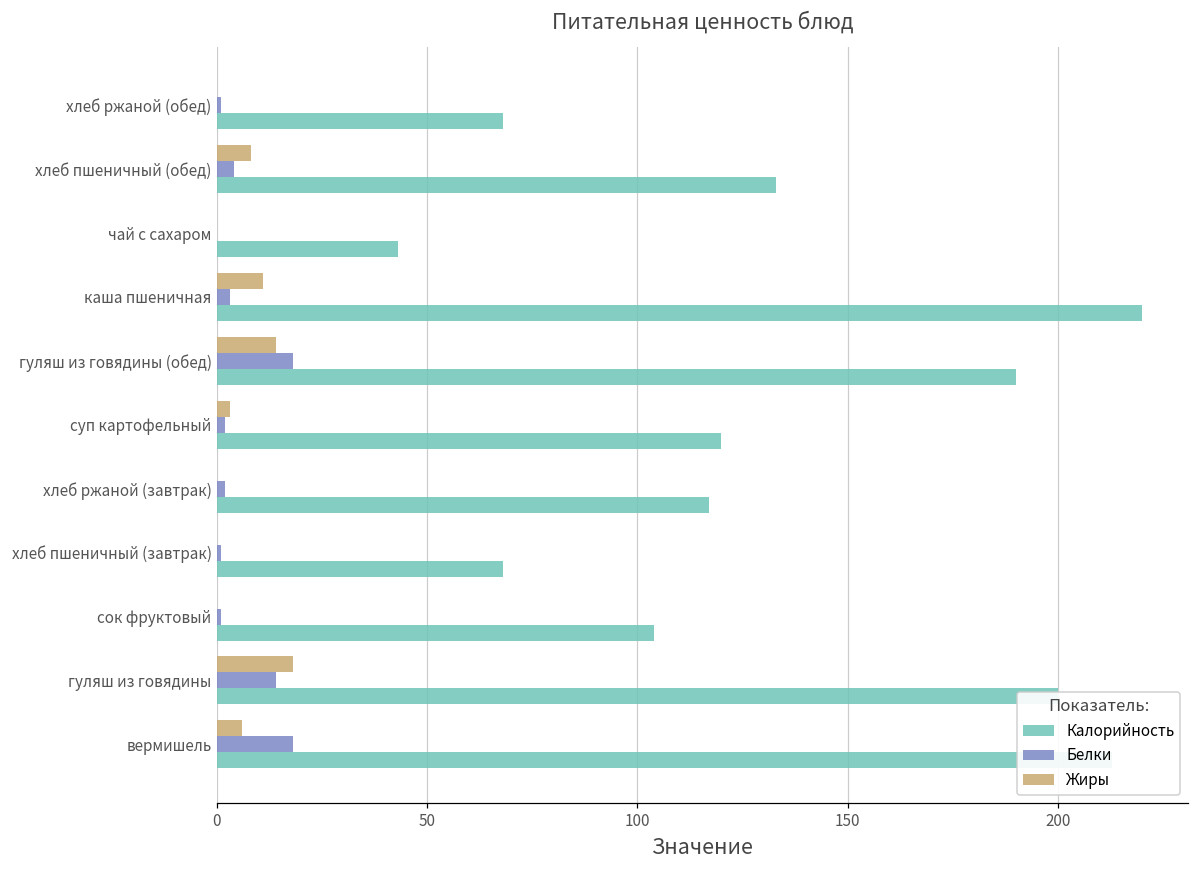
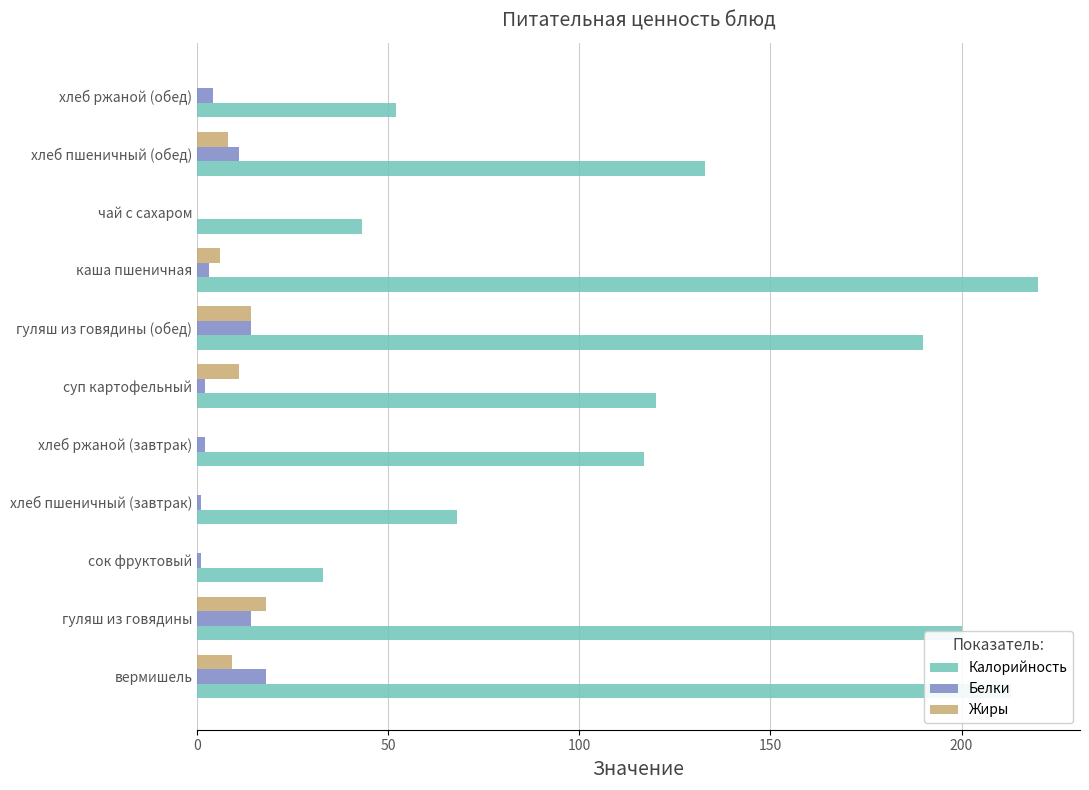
  {
    "Калорийность": {
-     "хлеб ржаной (обед)": 68,
+     "хлеб ржаной (обед)": 52,
      "хлеб пшеничный (обед)": 133,
      "чай с сахаром": 43,
      "каша пшеничная": 220,
      "гуляш из говядины (обед)": 190,
      "суп картофельный": 120,
      "хлеб ржаной (завтрак)": 117,
      "хлеб пшеничный (завтрак)": 68,
-     "сок фруктовый": 104
+     "сок фруктовый": 33
    },
    "Белки": {
-     "хлеб ржаной (обед)": 1,
-     "хлеб пшеничный (обед)": 4,
+     "хлеб ржаной (обед)": 4,
+     "хлеб пшеничный (обед)": 11,
      "чай с сахаром": 0,
      "каша пшеничная": 3,
-     "гуляш из говядины (обед)": 18,
+     "гуляш из говядины (обед)": 14,
      "суп картофельный": 2,
      "хлеб ржаной (завтрак)": 2,
      "хлеб пшеничный (завтрак)": 1,
      "сок фруктовый": 1,
      "гуляш из говядины": 14,
      "вермишель": 18
    },
    "Жиры": {
      "хлеб ржаной (обед)": 0,
      "хлеб пшеничный (обед)": 8,
      "чай с сахаром": 0,
-     "каша пшеничная": 11,
+     "каша пшеничная": 6,
      "гуляш из говядины (обед)": 14,
-     "суп картофельный": 3,
+     "суп картофельный": 11,
      "хлеб ржаной (завтрак)": 0,
      "хлеб пшеничный (завтрак)": 0,
      "сок фруктовый": 0,
      "гуляш из говядины": 18,
-     "вермишель": 6
+     "вермишель": 9
    }
  }
